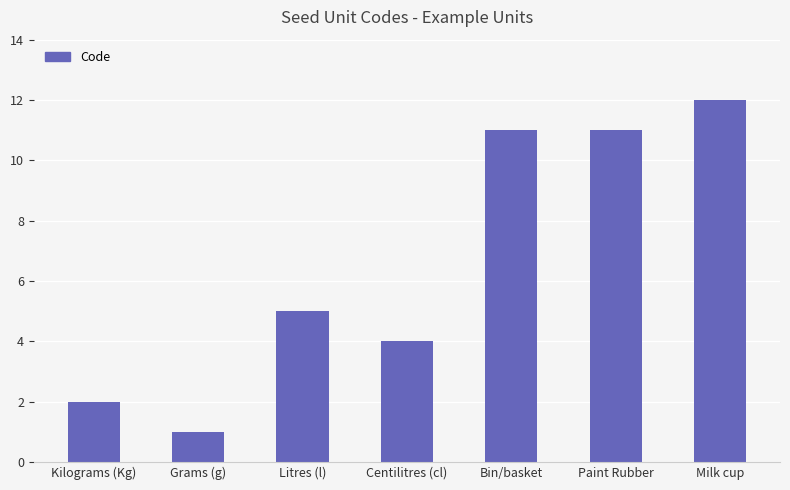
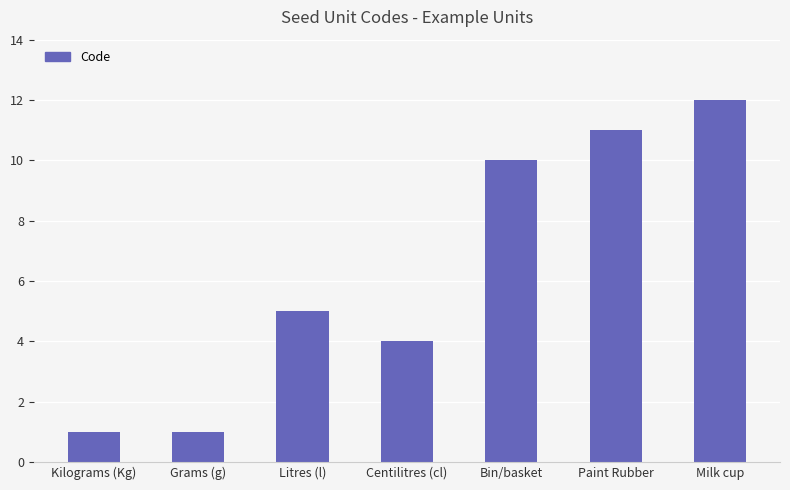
  {
-   "Kilograms (Kg)": 2,
+   "Kilograms (Kg)": 1,
    "Grams (g)": 1,
    "Litres (l)": 5,
    "Centilitres (cl)": 4,
-   "Bin/basket": 11,
+   "Bin/basket": 10,
    "Paint Rubber": 11,
    "Milk cup": 12
  }
